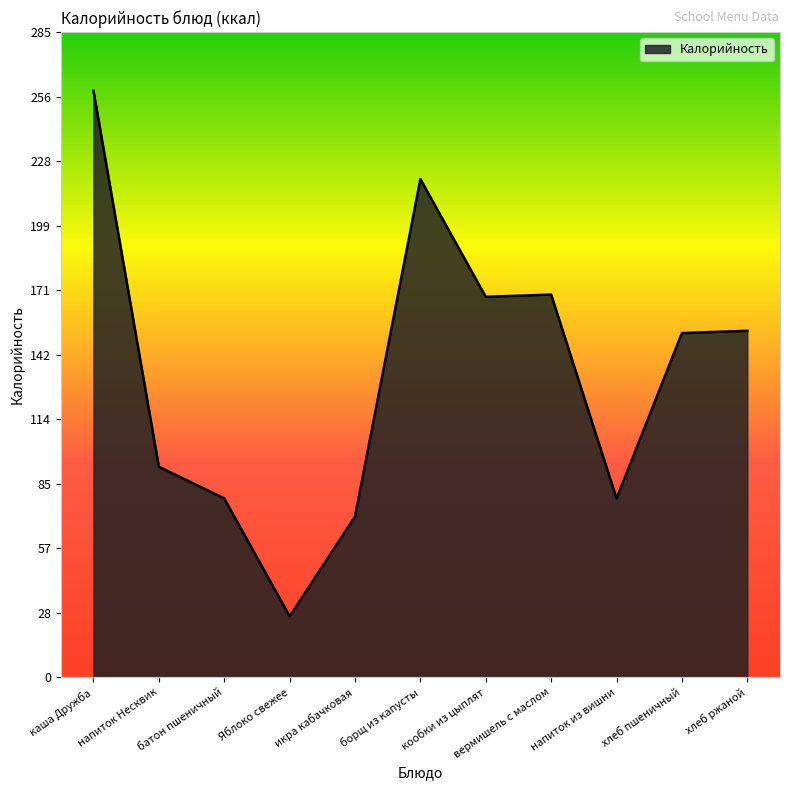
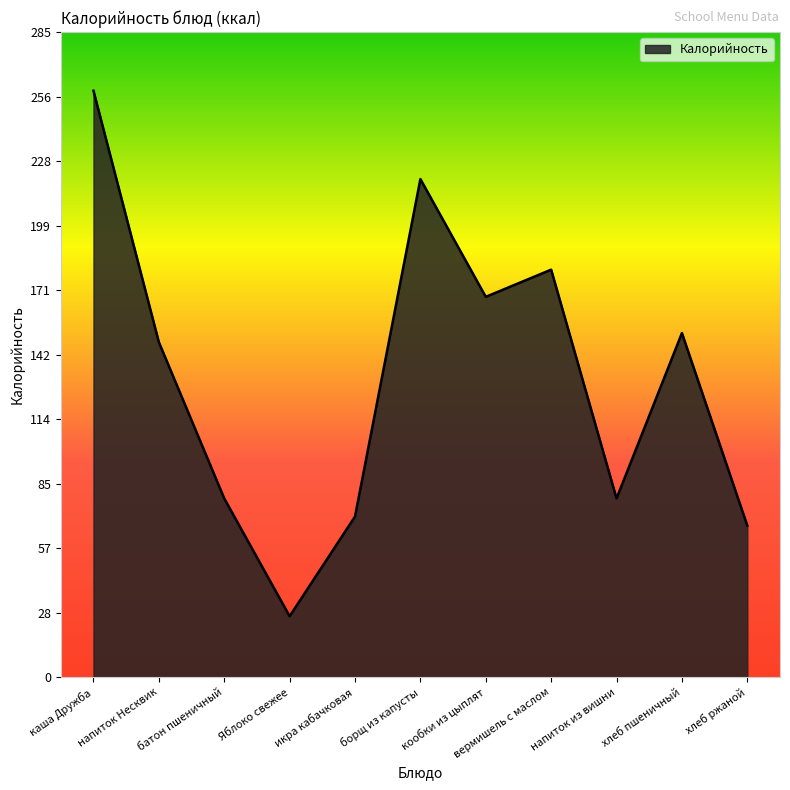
  {
    "каша Дружба": 259,
-   "напиток Несквик": 93,
+   "напиток Несквик": 148,
    "батон пшеничный": 79,
    "Яблоко свежее": 27,
    "икра кабачковая": 71,
    "борщ из капусты": 220,
    "кообки из цыплят": 168,
-   "вермишель с маслом": 169,
+   "вермишель с маслом": 180,
    "напиток из вишни": 79,
    "хлеб пшеничный": 152,
-   "хлеб ржаной": 153
+   "хлеб ржаной": 67
  }
